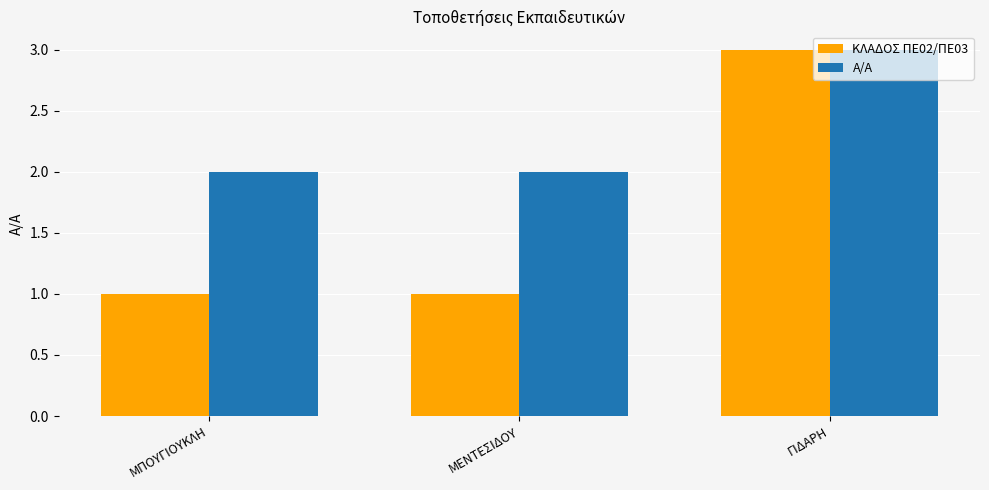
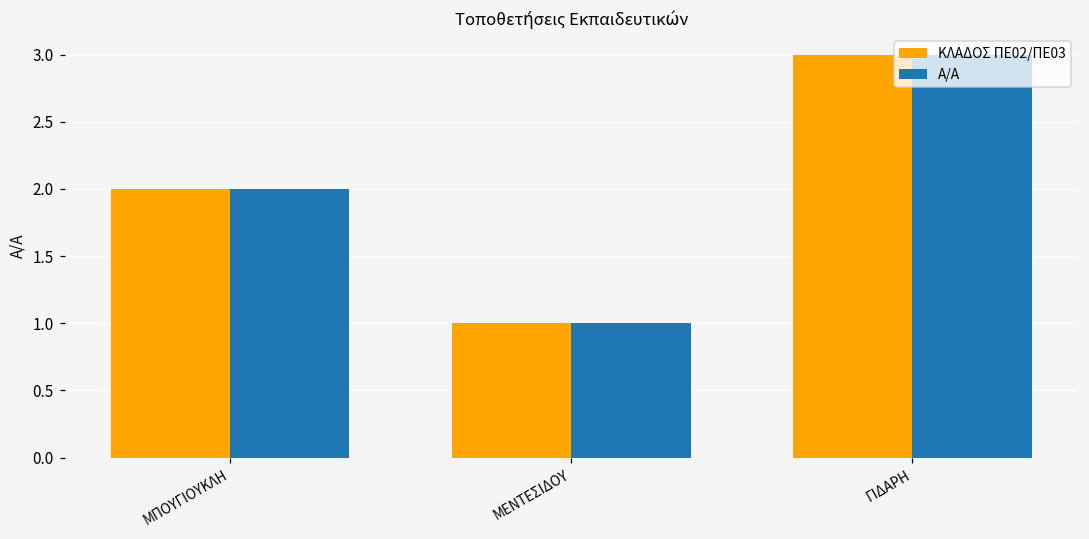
  {
    "ΚΛΑΔΟΣ ΠΕ02/ΠΕ03": {
-     "ΜΠΟΥΓΙΟΥΚΛΗ": 1,
+     "ΜΠΟΥΓΙΟΥΚΛΗ": 2,
      "ΜΕΝΤΕΣΙΔΟΥ": 1,
      "ΓΙΔΑΡΗ": 3
    },
    "Α/Α": {
      "ΜΠΟΥΓΙΟΥΚΛΗ": 2,
-     "ΜΕΝΤΕΣΙΔΟΥ": 2
+     "ΜΕΝΤΕΣΙΔΟΥ": 1
    }
  }
